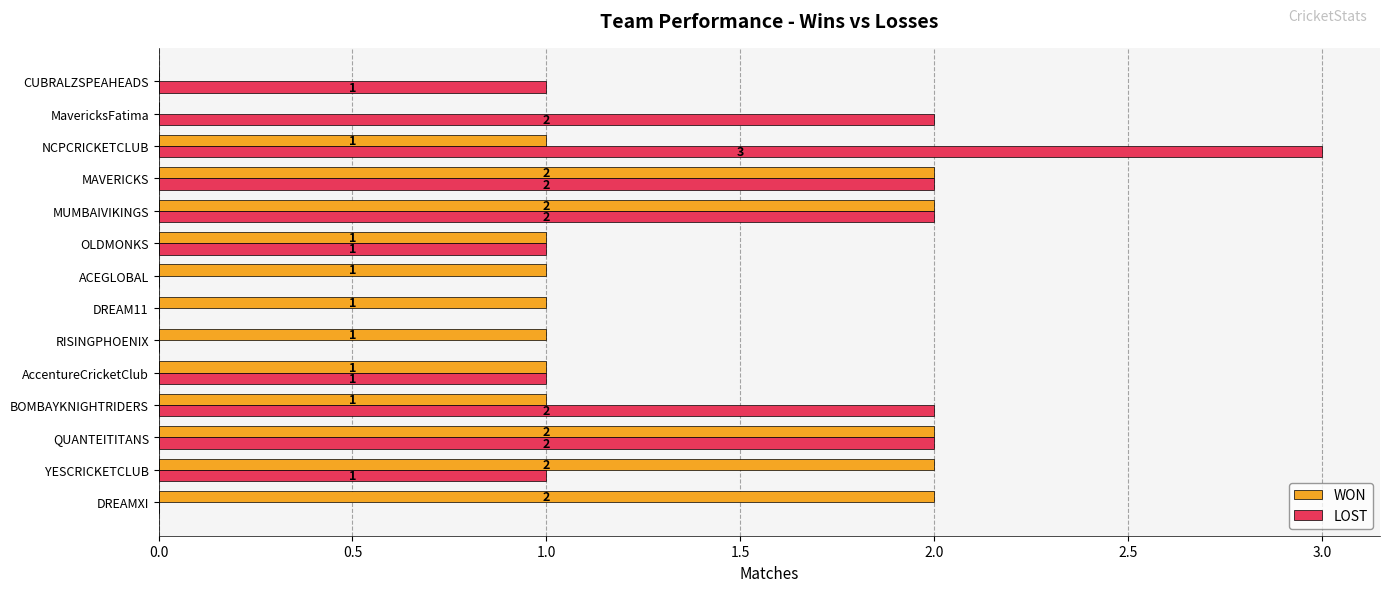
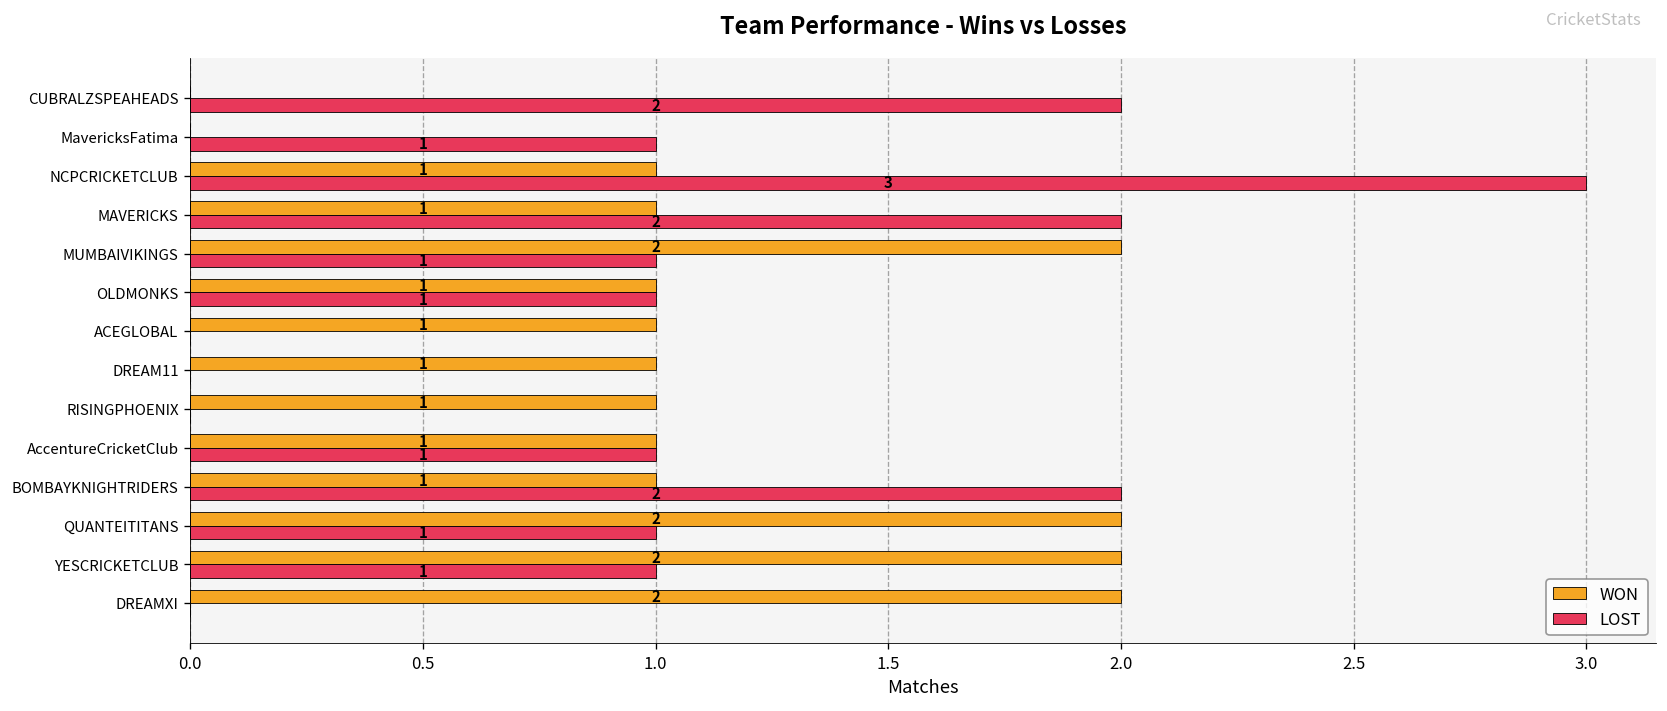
  {
    "WON": {
      "NCPCRICKETCLUB": 1,
-     "MAVERICKS": 2,
+     "MAVERICKS": 1,
      "MUMBAIVIKINGS": 2,
      "OLDMONKS": 1,
      "ACEGLOBAL": 1,
      "DREAM11": 1,
      "RISINGPHOENIX": 1,
      "AccentureCricketClub": 1,
      "BOMBAYKNIGHTRIDERS": 1,
      "QUANTEITITANS": 2,
      "YESCRICKETCLUB": 2,
      "DREAMXI": 2
    },
    "LOST": {
-     "CUBRALZSPEAHEADS": 1,
-     "MavericksFatima": 2,
+     "CUBRALZSPEAHEADS": 2,
+     "MavericksFatima": 1,
      "NCPCRICKETCLUB": 3,
      "MAVERICKS": 2,
-     "MUMBAIVIKINGS": 2,
+     "MUMBAIVIKINGS": 1,
      "OLDMONKS": 1,
      "AccentureCricketClub": 1,
      "BOMBAYKNIGHTRIDERS": 2,
-     "QUANTEITITANS": 2,
+     "QUANTEITITANS": 1,
      "YESCRICKETCLUB": 1
    }
  }
